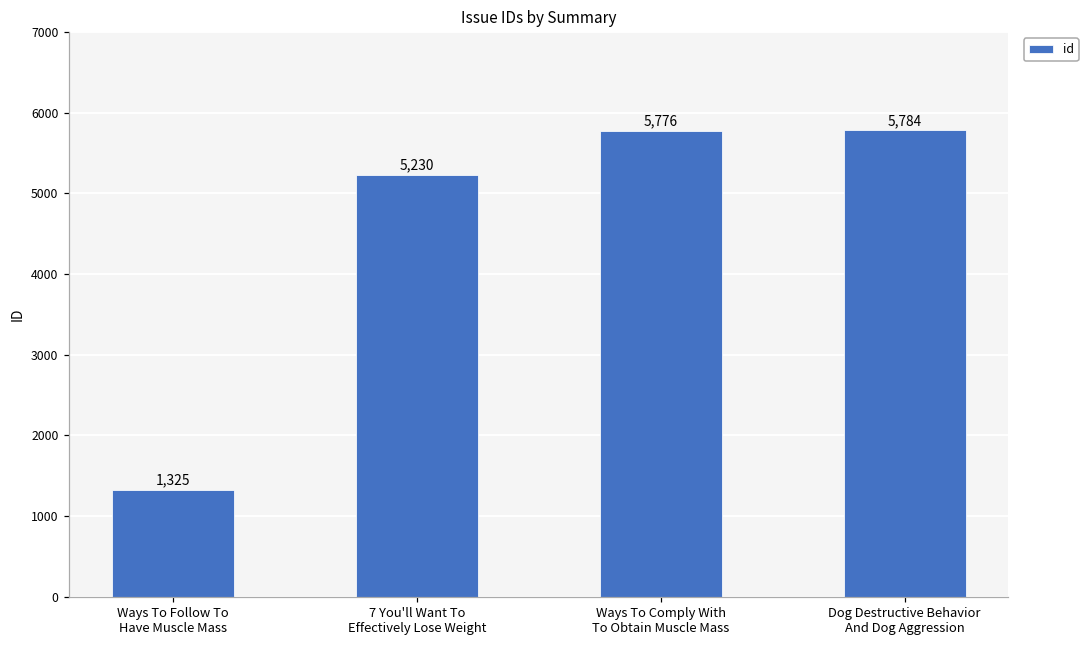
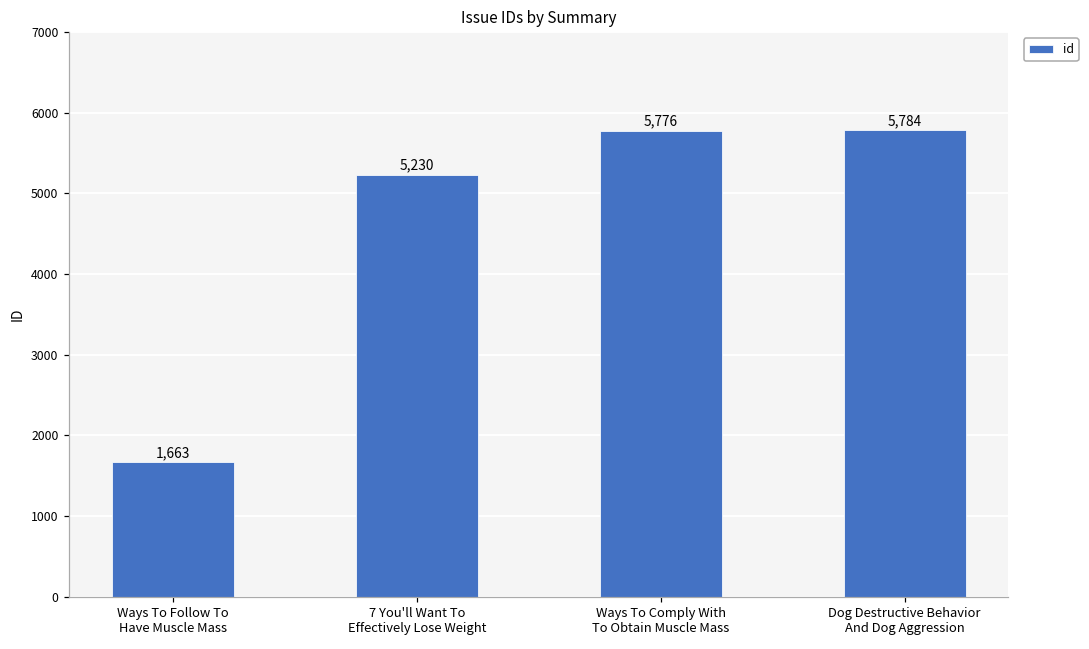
  {
-   "Ways To Follow To Have Muscle Mass": "1,325",
+   "Ways To Follow To Have Muscle Mass": "1,663",
    "7 You'll Want To Effectively Lose Weight": "5,230",
    "Ways To Comply With To Obtain Muscle Mass": "5,776",
    "Dog Destructive Behavior And Dog Aggression": "5,784"
  }
